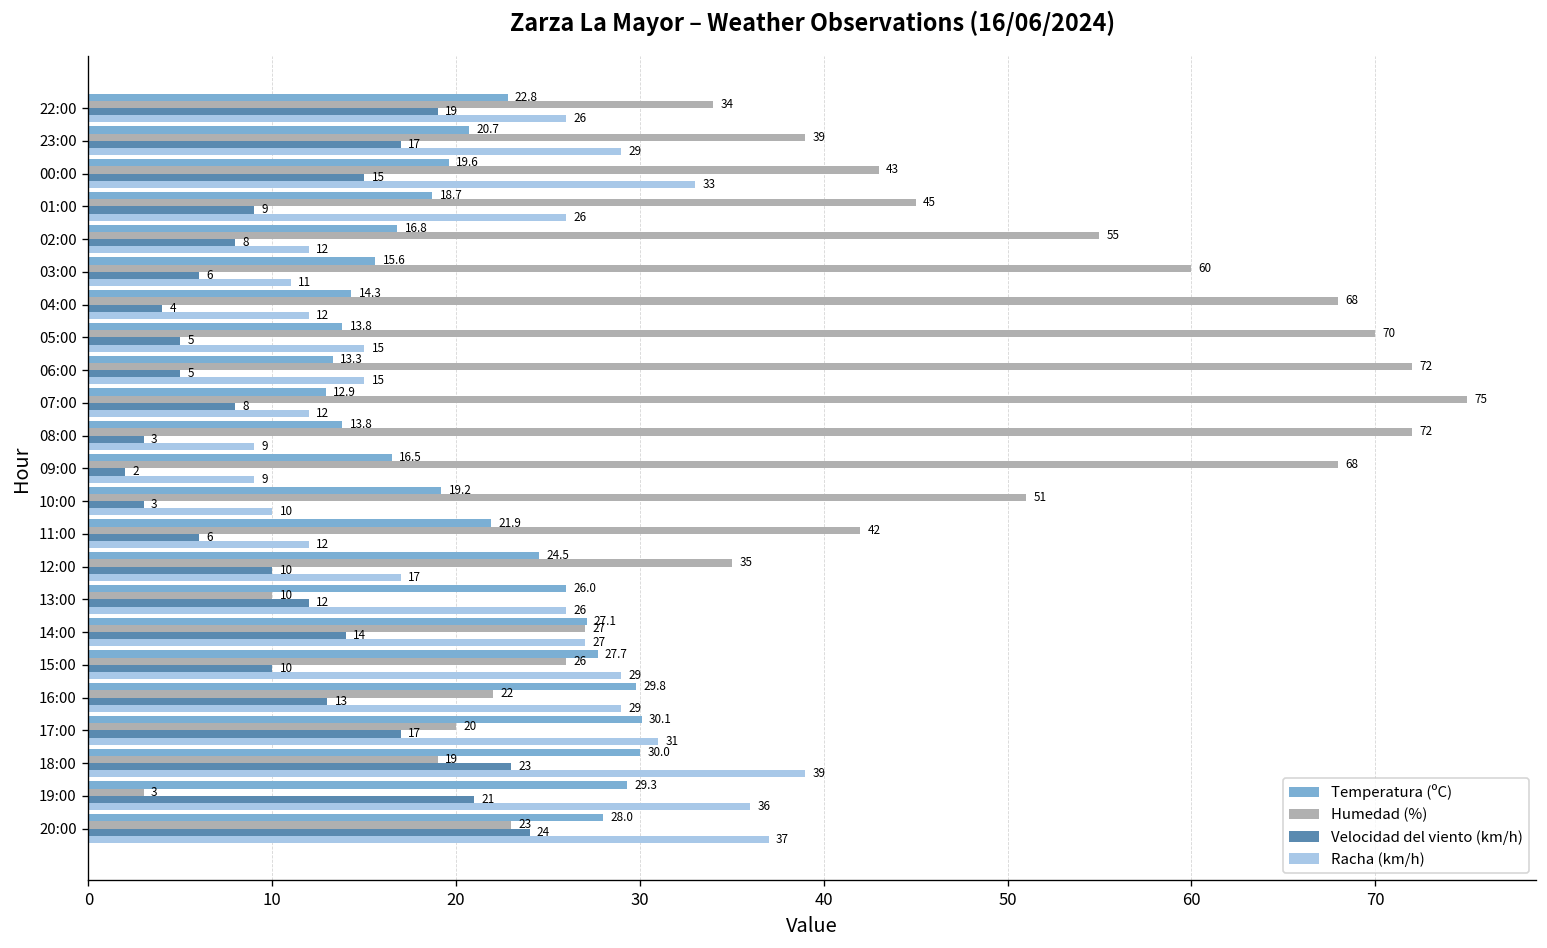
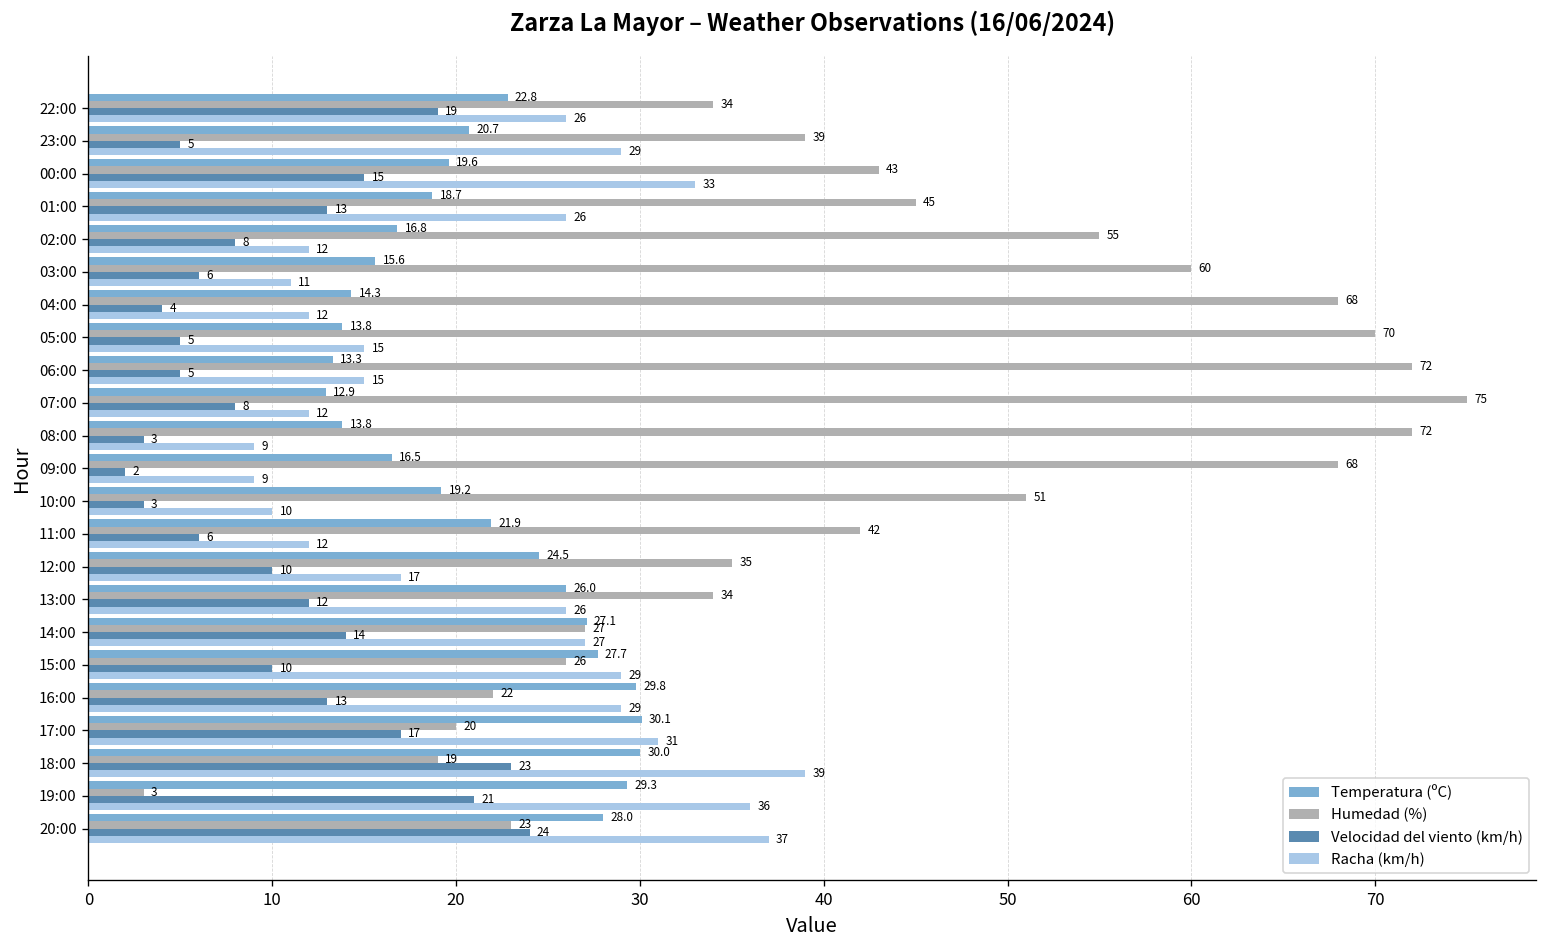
  {
    "Humedad (%)": {
      "22:00": 34,
      "23:00": 39,
      "00:00": 43,
      "01:00": 45,
      "02:00": 55,
      "03:00": 60,
      "04:00": 68,
      "05:00": 70,
      "06:00": 72,
      "07:00": 75,
      "08:00": 72,
      "09:00": 68,
      "10:00": 51,
      "11:00": 42,
      "12:00": 35,
-     "13:00": 10,
+     "13:00": 34,
      "15:00": 26,
      "16:00": 22,
      "17:00": 20,
      "18:00": 19,
      "19:00": 3,
      "20:00": 23
    },
    "Velocidad del viento (km/h)": {
      "22:00": 19,
-     "23:00": 17,
+     "23:00": 5,
      "00:00": 15,
-     "01:00": 9,
+     "01:00": 13,
      "02:00": 8,
      "03:00": 6,
      "04:00": 4,
      "05:00": 5,
      "06:00": 5,
      "07:00": 8,
      "08:00": 3,
      "09:00": 2,
      "10:00": 3,
      "11:00": 6,
      "12:00": 10,
      "13:00": 12,
      "14:00": 14,
      "15:00": 10,
      "16:00": 13,
      "17:00": 17,
      "18:00": 23,
      "19:00": 21,
      "20:00": 24
    }
  }
